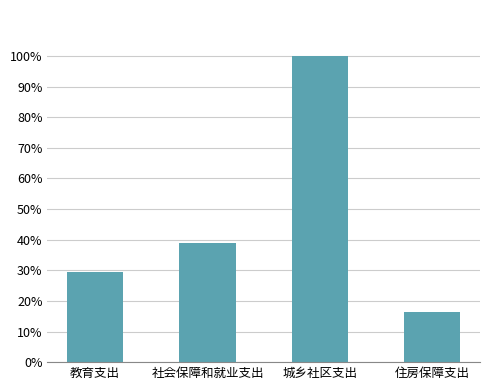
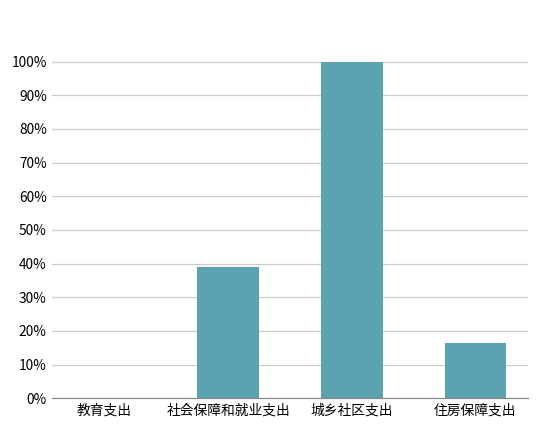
  {
-   "教育支出": "29%",
+   "教育支出": "0%",
    "社会保障和就业支出": "39%",
    "城乡社区支出": "100%",
    "住房保障支出": "16%"
  }
